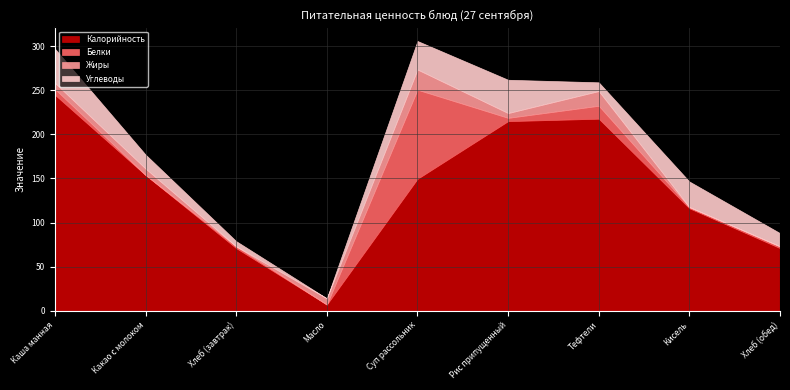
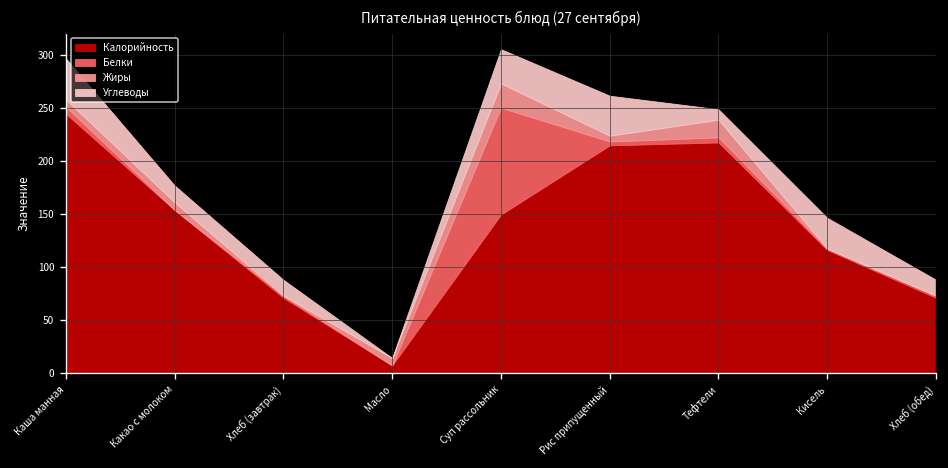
  {
    "Калорийность": {
      "Каша манная": 240,
      "Суп рассольник": 150,
      "Рис припущенный": 220,
      "Тефтели": 220
    },
    "Белки": {
      "Каша манная": 10,
      "Суп рассольник": 100,
      "Рис припущенный": 0,
-     "Тефтели": 10
+     "Тефтели": 0
    },
    "Жиры": {
      "Каша манная": 10,
      "Какао с молоком": 10,
      "Суп рассольник": 20,
      "Рис припущенный": 10,
      "Тефтели": 20
    },
    "Углеводы": {
      "Каша манная": 40,
      "Какао с молоком": 20,
-     "Хлеб (завтрак)": 10,
+     "Хлеб (завтрак)": 20,
      "Суп рассольник": 30,
      "Рис припущенный": 40,
      "Тефтели": 10,
      "Кисель": 30,
      "Хлеб (обед)": 20
    }
  }
